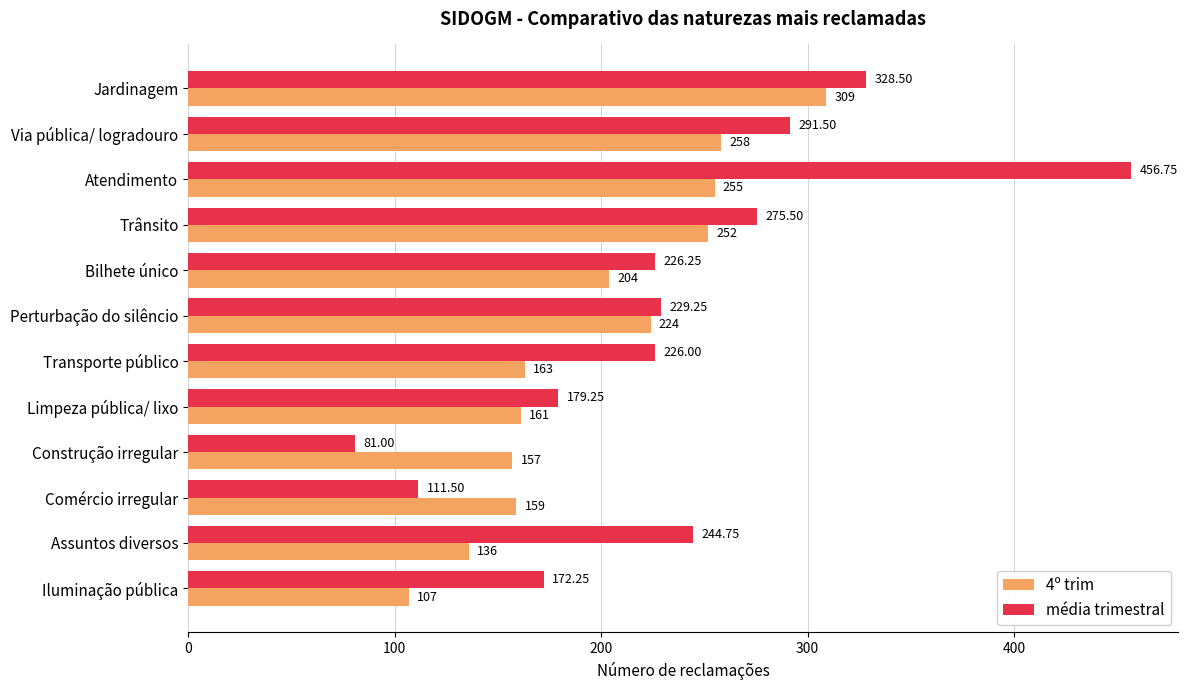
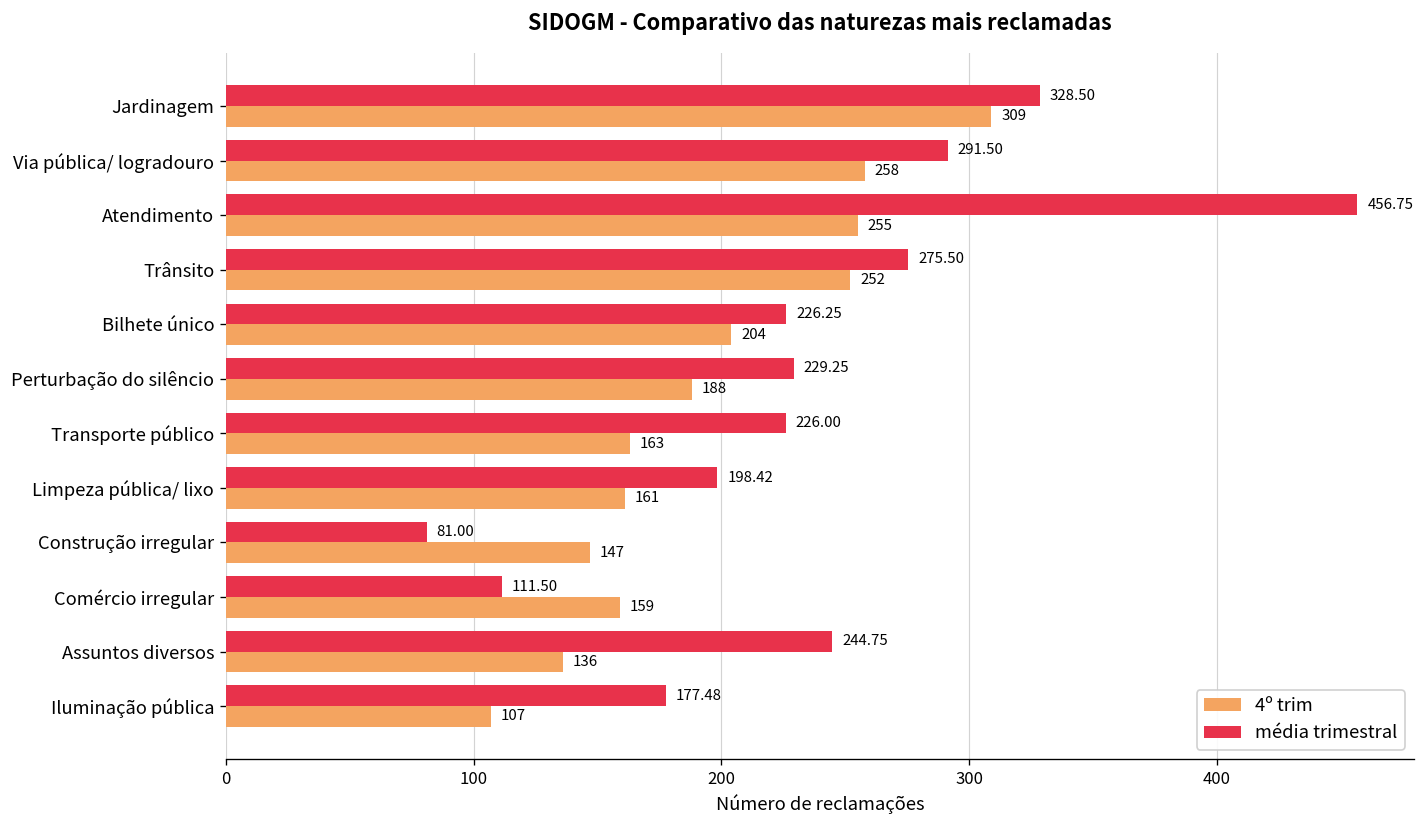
  {
    "4º trim": {
      "Jardinagem": 309,
      "Via pública/ logradouro": 258,
      "Atendimento": 255,
      "Trânsito": 252,
      "Bilhete único": 204,
-     "Perturbação do silêncio": 224,
+     "Perturbação do silêncio": 188,
      "Transporte público": 163,
      "Limpeza pública/ lixo": 161,
-     "Construção irregular": 157,
+     "Construção irregular": 147,
      "Comércio irregular": 159,
      "Assuntos diversos": 136,
      "Iluminação pública": 107
    },
    "média trimestral": {
      "Jardinagem": 328.50,
      "Via pública/ logradouro": 291.50,
      "Atendimento": 456.75,
      "Trânsito": 275.50,
      "Bilhete único": 226.25,
      "Perturbação do silêncio": 229.25,
      "Transporte público": 226.00,
-     "Limpeza pública/ lixo": 179.25,
+     "Limpeza pública/ lixo": 198.42,
      "Construção irregular": 81.00,
      "Comércio irregular": 111.50,
      "Assuntos diversos": 244.75,
-     "Iluminação pública": 172.25
+     "Iluminação pública": 177.48
    }
  }
